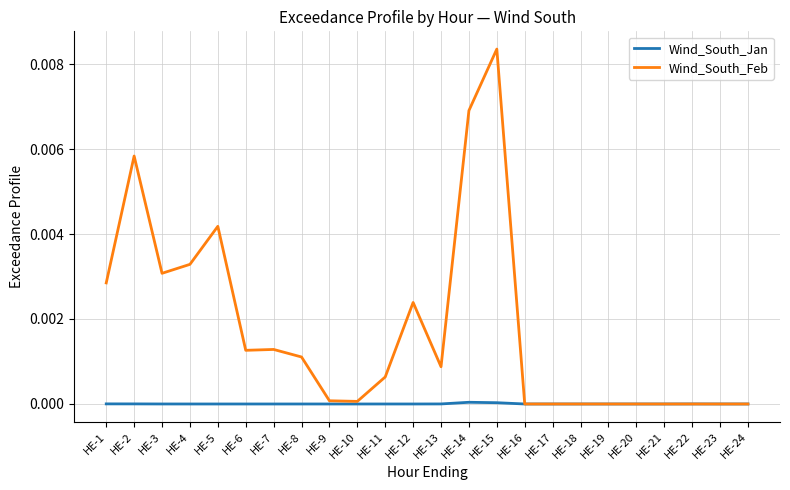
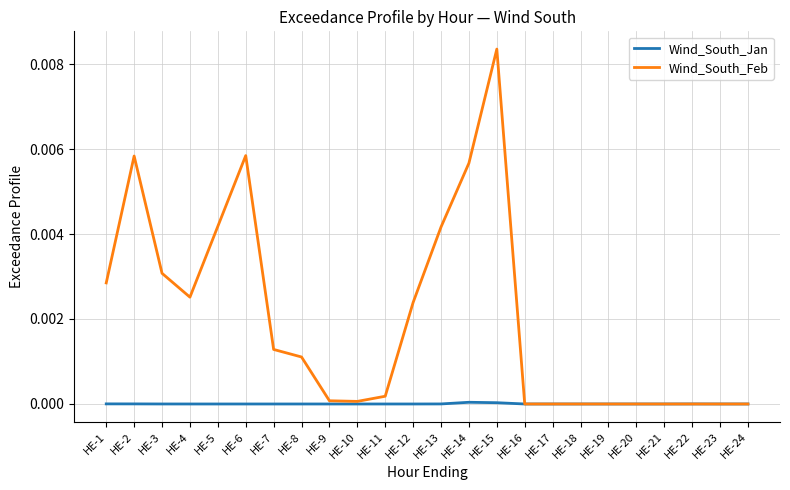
  {
    "Wind_South_Jan": {
      "HE-1": 0.0000,
      "HE-2": 0.0000,
      "HE-3": 0.0000,
      "HE-4": 0.0000,
      "HE-5": 0.0000,
      "HE-6": 0.0000,
      "HE-7": 0.0000,
      "HE-8": 0.0000,
      "HE-9": 0.0000,
      "HE-10": 0.0000,
      "HE-11": 0.0000,
      "HE-12": 0.0000,
      "HE-13": 0.0000,
      "HE-14": 0.0000,
      "HE-15": 0.0000
    },
    "Wind_South_Feb": {
      "HE-1": 0.0028,
      "HE-2": 0.0058,
      "HE-3": 0.0031,
-     "HE-4": 0.0033,
+     "HE-4": 0.0025,
      "HE-5": 0.0042,
-     "HE-6": 0.0013,
+     "HE-6": 0.0058,
      "HE-7": 0.0013,
      "HE-8": 0.0011,
      "HE-9": 0.0001,
      "HE-10": 0.0001,
-     "HE-11": 0.0006,
+     "HE-11": 0.0002,
      "HE-12": 0.0024,
-     "HE-13": 0.0009,
-     "HE-14": 0.0069,
+     "HE-13": 0.0042,
+     "HE-14": 0.0057,
      "HE-15": 0.0084
    }
  }
